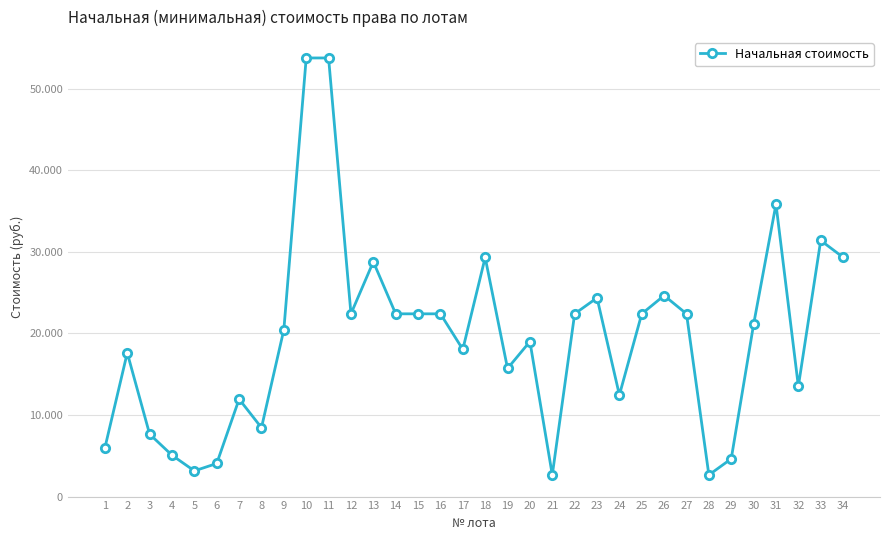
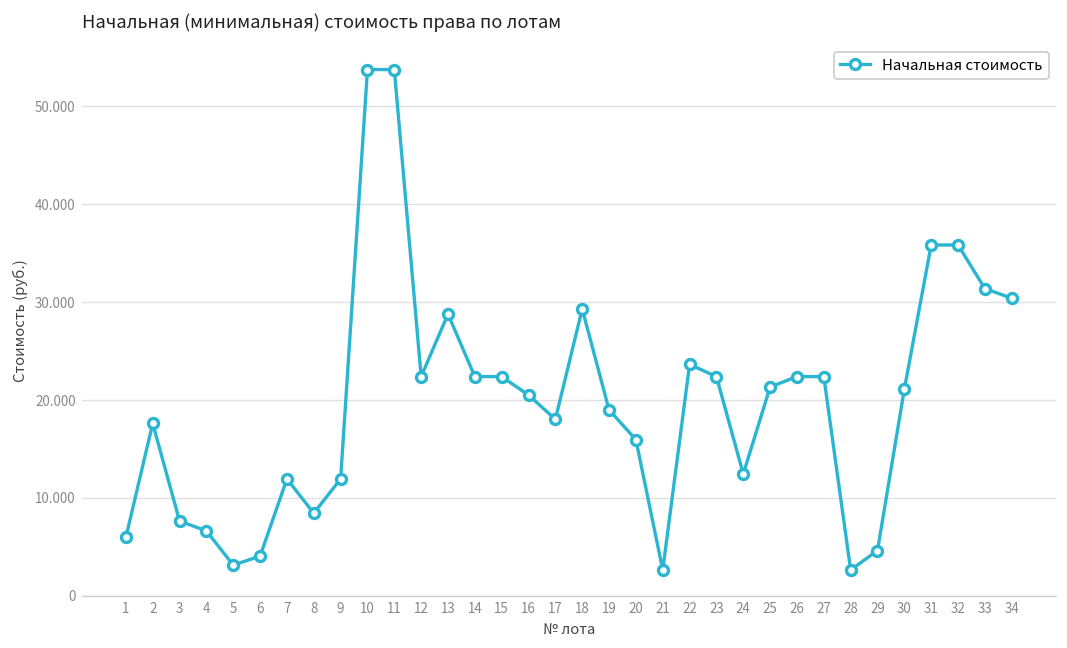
  {
    "1": 6,
    "2": 18,
    "3": 8,
-   "4": 5,
+   "4": 7,
    "5": 3,
    "6": 4,
    "7": 12,
    "8": 8,
-   "9": 20,
+   "9": 12,
    "10": 54,
    "11": 54,
    "12": 22,
    "13": 29,
    "14": 22,
    "15": 22,
-   "16": 22,
+   "16": 21,
    "17": 18,
    "18": 29,
-   "19": 16,
-   "20": 19,
+   "19": 19,
+   "20": 16,
    "21": 3,
-   "22": 22,
-   "23": 24,
+   "22": 24,
+   "23": 22,
    "24": 12,
-   "25": 22,
-   "26": 25,
+   "25": 21,
+   "26": 22,
    "27": 22,
    "28": 3,
    "29": 5,
    "30": 21,
    "31": 36,
-   "32": 14,
+   "32": 36,
    "33": 31,
-   "34": 29
+   "34": 30
  }
